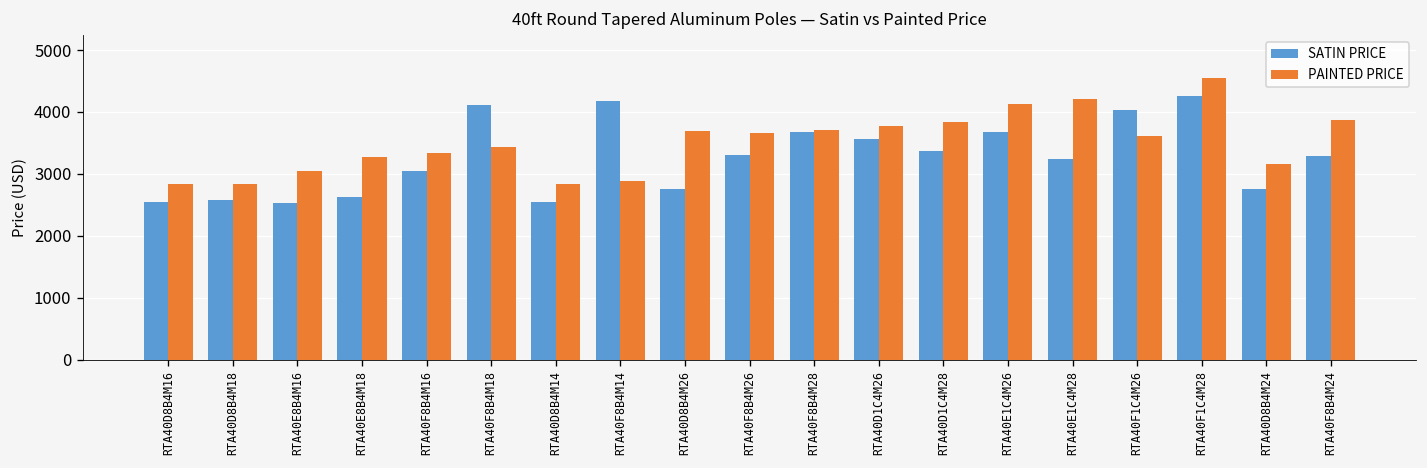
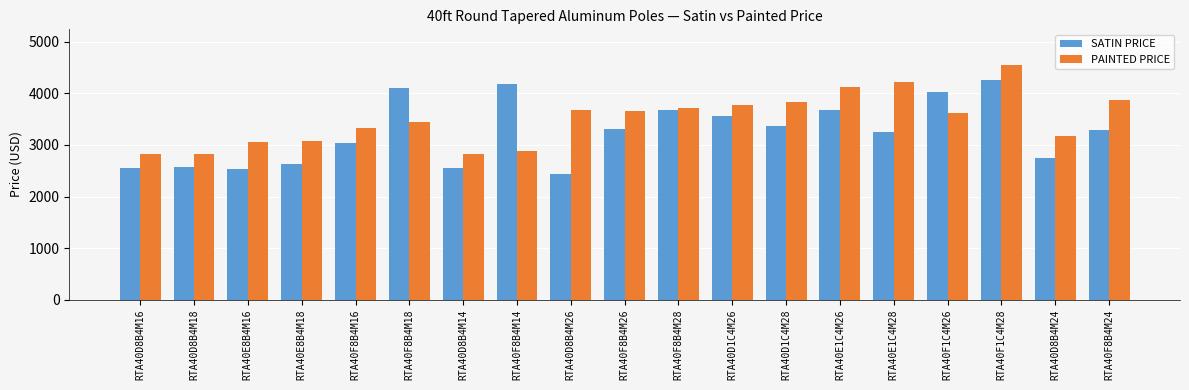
  {
    "SATIN PRICE": {
      "RTA40D8B4M16": 2500,
      "RTA40D8B4M18": 2600,
      "RTA40E8B4M16": 2500,
      "RTA40E8B4M18": 2600,
      "RTA40F8B4M16": 3000,
      "RTA40F8B4M18": 4100,
      "RTA40D8B4M14": 2500,
      "RTA40F8B4M14": 4200,
-     "RTA40D8B4M26": 2800,
+     "RTA40D8B4M26": 2400,
      "RTA40F8B4M26": 3300,
      "RTA40F8B4M28": 3700,
      "RTA40D1C4M26": 3600,
      "RTA40D1C4M28": 3400,
      "RTA40E1C4M26": 3700,
      "RTA40E1C4M28": 3200,
      "RTA40F1C4M26": 4000,
      "RTA40F1C4M28": 4300,
      "RTA40D8B4M24": 2800,
      "RTA40F8B4M24": 3300
    },
    "PAINTED PRICE": {
      "RTA40D8B4M16": 2800,
      "RTA40D8B4M18": 2800,
      "RTA40E8B4M16": 3000,
-     "RTA40E8B4M18": 3300,
+     "RTA40E8B4M18": 3100,
      "RTA40F8B4M16": 3300,
      "RTA40F8B4M18": 3400,
      "RTA40D8B4M14": 2800,
      "RTA40F8B4M14": 2900,
      "RTA40D8B4M26": 3700,
      "RTA40F8B4M26": 3700,
      "RTA40F8B4M28": 3700,
      "RTA40D1C4M26": 3800,
      "RTA40D1C4M28": 3800,
      "RTA40E1C4M26": 4100,
      "RTA40E1C4M28": 4200,
      "RTA40F1C4M26": 3600,
      "RTA40F1C4M28": 4600,
      "RTA40D8B4M24": 3200,
      "RTA40F8B4M24": 3900
    }
  }
